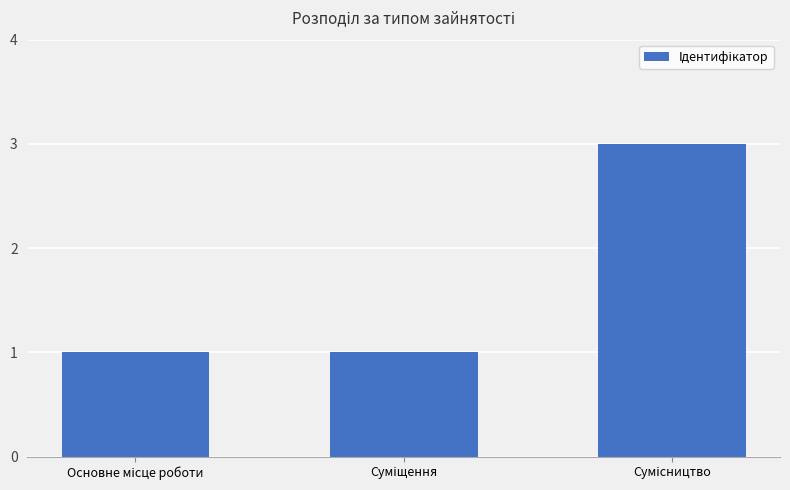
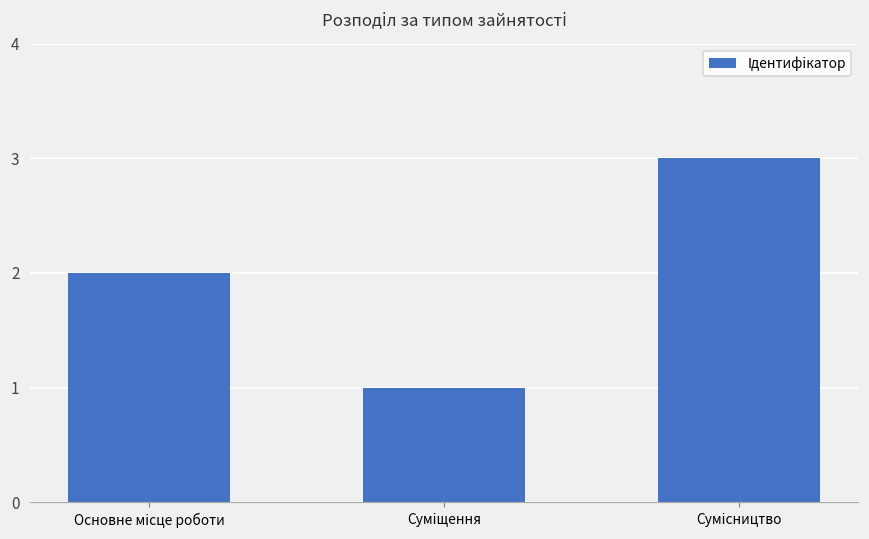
  {
-   "Основне місце роботи": 1,
+   "Основне місце роботи": 2,
    "Суміщення": 1,
    "Сумісництво": 3
  }
